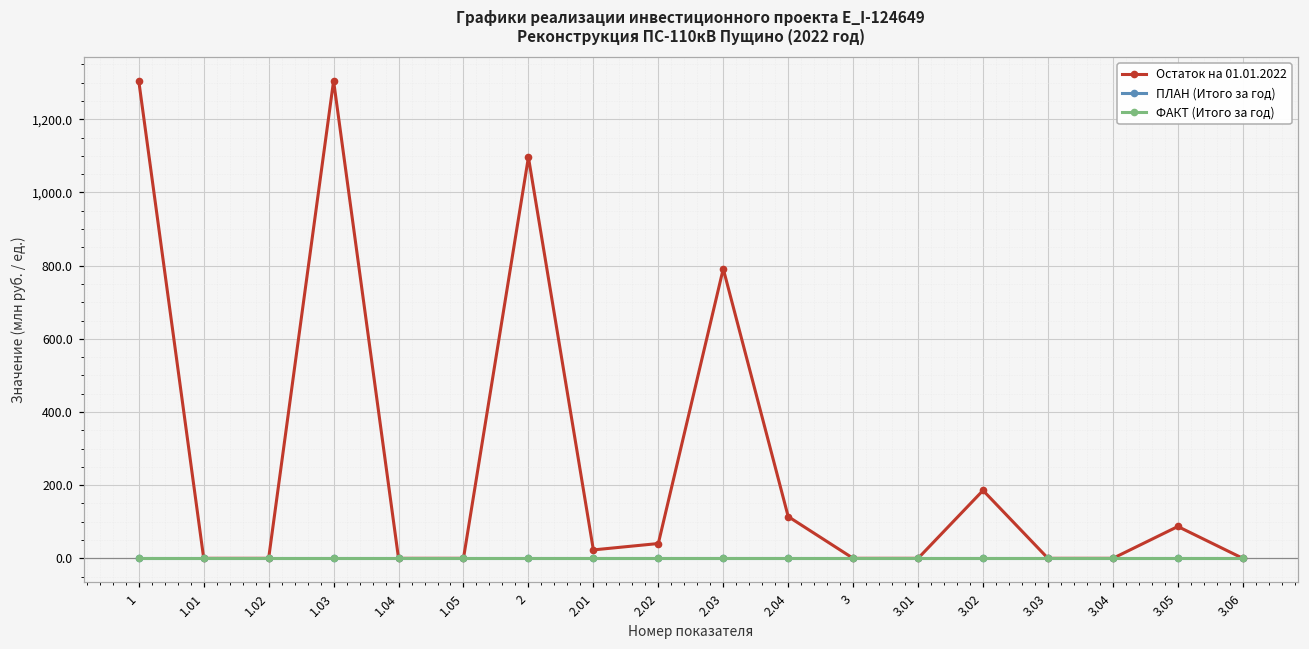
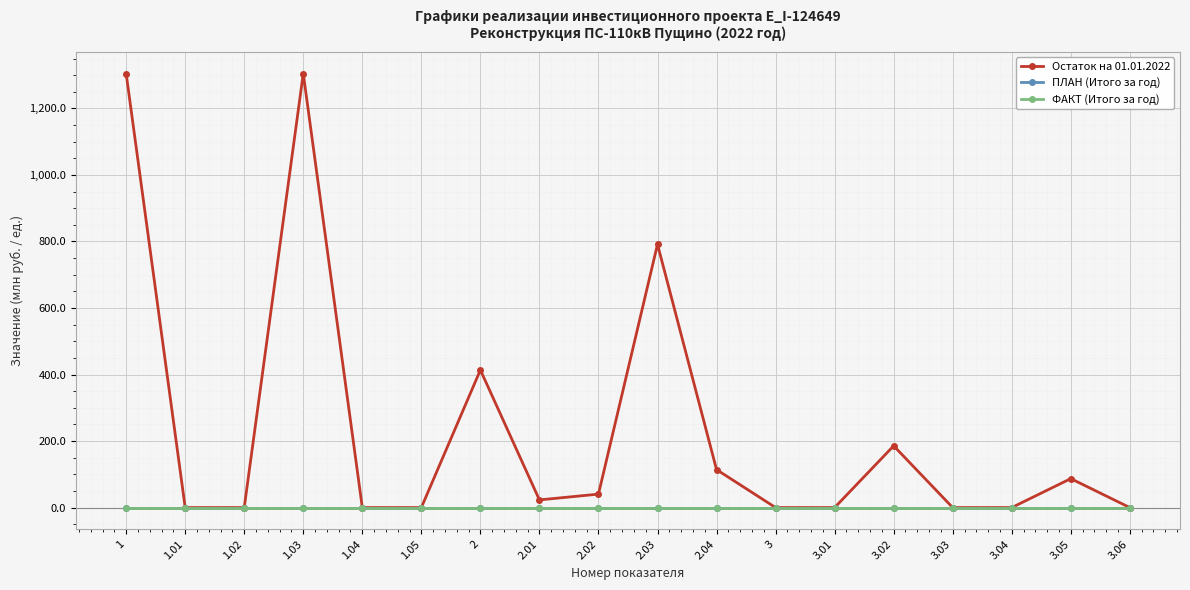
  {
    "Остаток на 01.01.2022": {
      "1": "1,310",
      "1.03": "1,310",
-     "2": "1,100",
+     "2": "410",
      "2.01": "20",
      "2.02": "40",
      "2.03": "790",
      "2.04": "110",
      "3.02": "190",
      "3.05": "90"
    },
    "ФАКТ (Итого за год)": {
      "1": "0",
      "1.03": "0",
      "2": "0",
      "2.01": "0",
      "2.02": "0",
      "2.03": "0",
      "2.04": "0",
      "3.02": "0",
      "3.05": "0"
    }
  }
